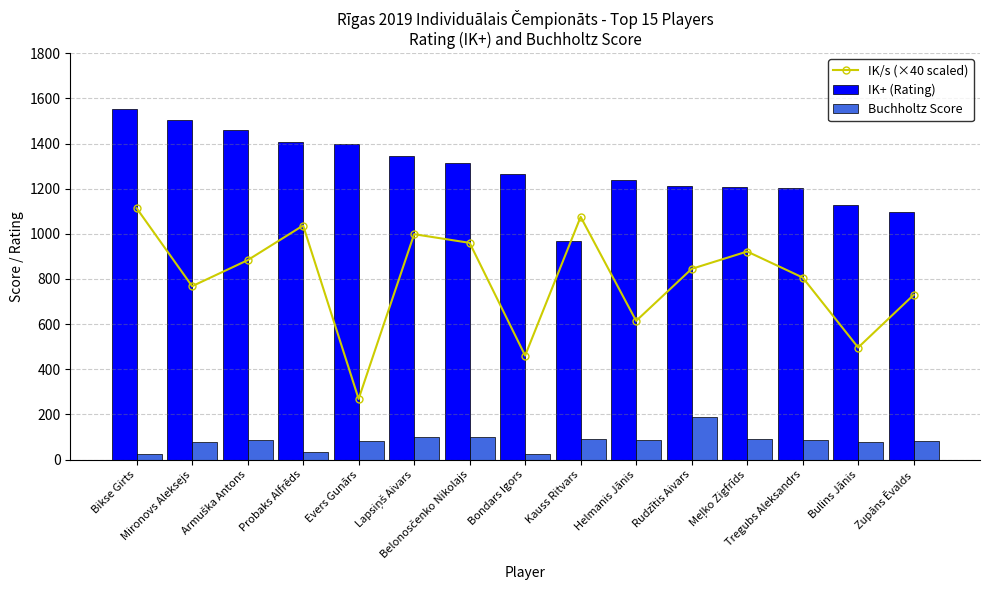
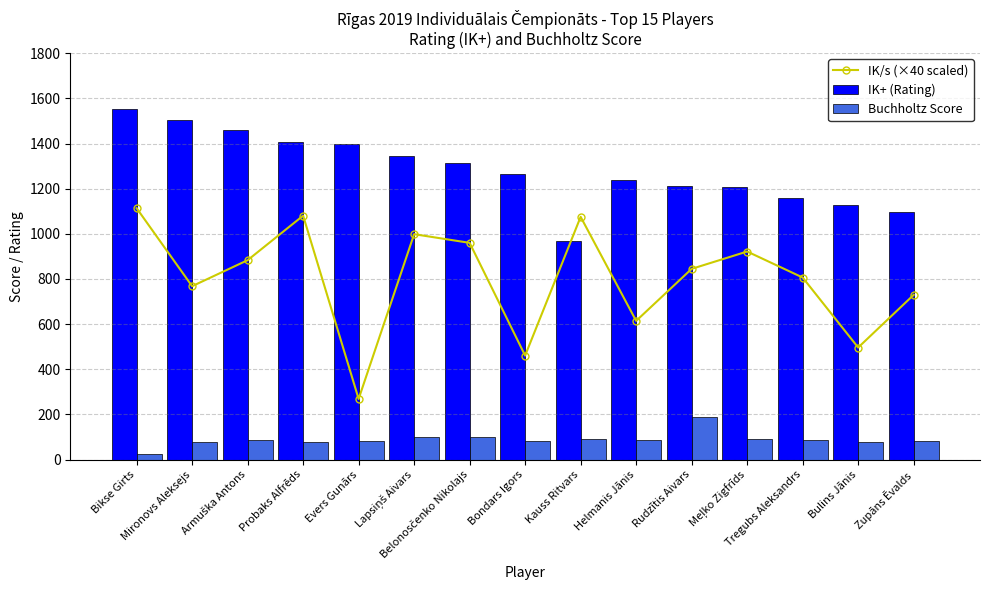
  {
    "IK+ (Rating)": {
      "Bikse Girts": 1550,
      "Mironovs Aleksejs": 1500,
      "Armuška Antons": 1460,
      "Probaks Alfrēds": 1410,
      "Evers Gunārs": 1400,
      "Lapsiņš Aivars": 1350,
      "Belonosčenko Nikolajs": 1320,
      "Bondars Igors": 1270,
      "Kauss Ritvars": 970,
      "Helmanis Jānis": 1240,
      "Rudzītis Aivars": 1210,
      "Meļko Zigfrīds": 1210,
-     "Tregubs Aleksandrs": 1200,
+     "Tregubs Aleksandrs": 1160,
      "Bulins Jānis": 1130,
      "Zupāns Ēvalds": 1100
    },
    "IK/s (×40 scaled)": {
      "Bikse Girts": 1110,
      "Mironovs Aleksejs": 770,
      "Armuška Antons": 880,
-     "Probaks Alfrēds": 1040,
+     "Probaks Alfrēds": 1080,
      "Evers Gunārs": 270,
      "Lapsiņš Aivars": 1000,
      "Belonosčenko Nikolajs": 960,
      "Bondars Igors": 460,
      "Kauss Ritvars": 1080,
      "Helmanis Jānis": 610,
      "Rudzītis Aivars": 840,
      "Meļko Zigfrīds": 920,
      "Tregubs Aleksandrs": 810,
      "Bulins Jānis": 500,
      "Zupāns Ēvalds": 730
    },
    "Buchholtz Score": {
      "Bikse Girts": 30,
      "Mironovs Aleksejs": 80,
      "Armuška Antons": 90,
-     "Probaks Alfrēds": 40,
+     "Probaks Alfrēds": 80,
      "Evers Gunārs": 80,
      "Lapsiņš Aivars": 100,
      "Belonosčenko Nikolajs": 100,
-     "Bondars Igors": 20,
+     "Bondars Igors": 80,
      "Kauss Ritvars": 90,
      "Helmanis Jānis": 90,
      "Rudzītis Aivars": 190,
      "Meļko Zigfrīds": 90,
      "Tregubs Aleksandrs": 90,
      "Bulins Jānis": 80,
      "Zupāns Ēvalds": 80
    }
  }
